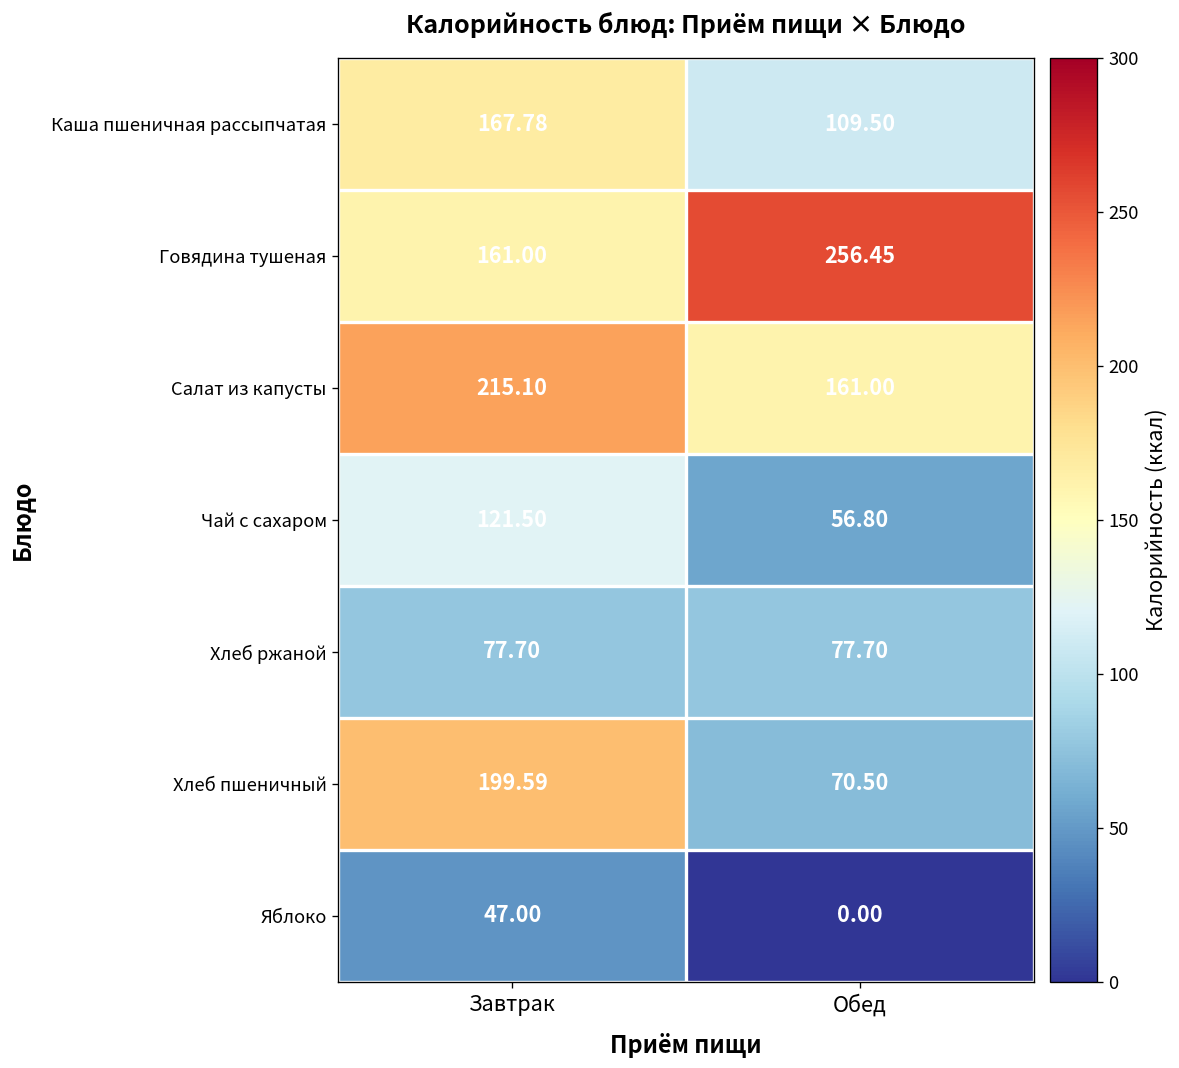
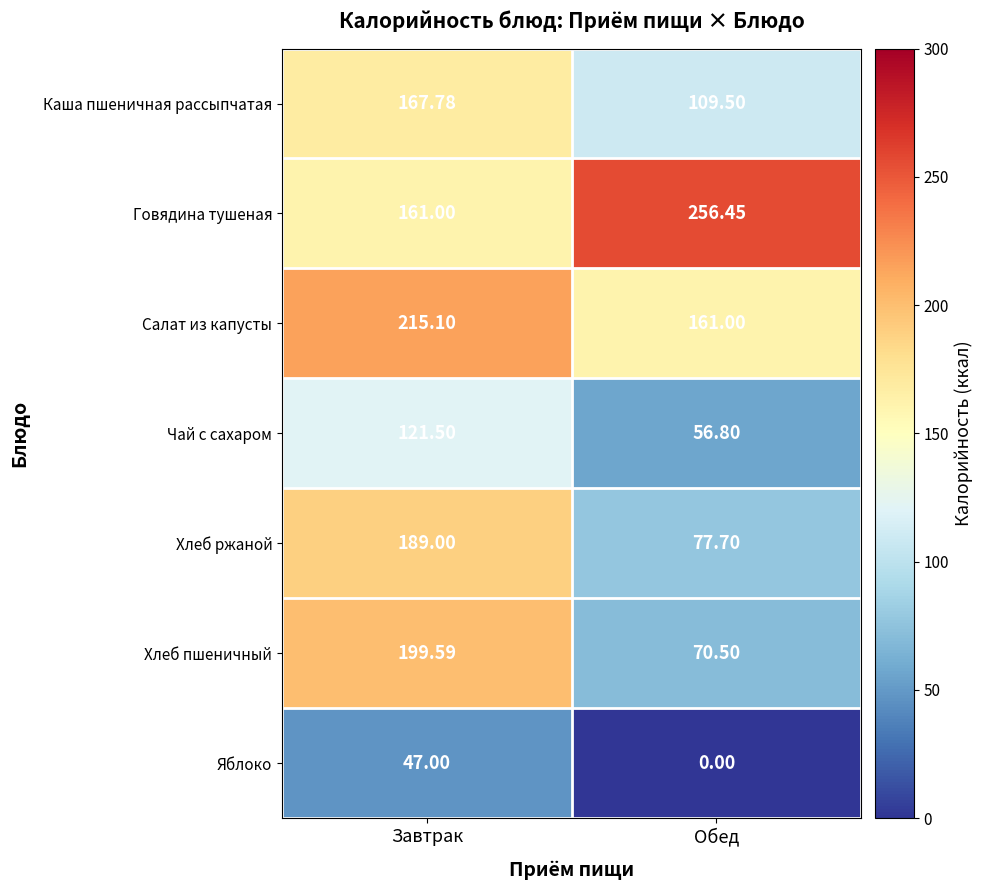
  {
    "Каша пшеничная рассыпчатая": {
      "Завтрак": 167.78,
      "Обед": 109.50
    },
    "Говядина тушеная": {
      "Завтрак": 161.00,
      "Обед": 256.45
    },
    "Салат из капусты": {
      "Завтрак": 215.10,
      "Обед": 161.00
    },
    "Чай с сахаром": {
      "Обед": 56.80
    },
    "Хлеб ржаной": {
-     "Завтрак": 77.70,
+     "Завтрак": 189.00,
      "Обед": 77.70
    },
    "Хлеб пшеничный": {
      "Завтрак": 199.59,
      "Обед": 70.50
    },
    "Яблоко": {
      "Завтрак": 47.00,
      "Обед": 0.00
    }
  }
